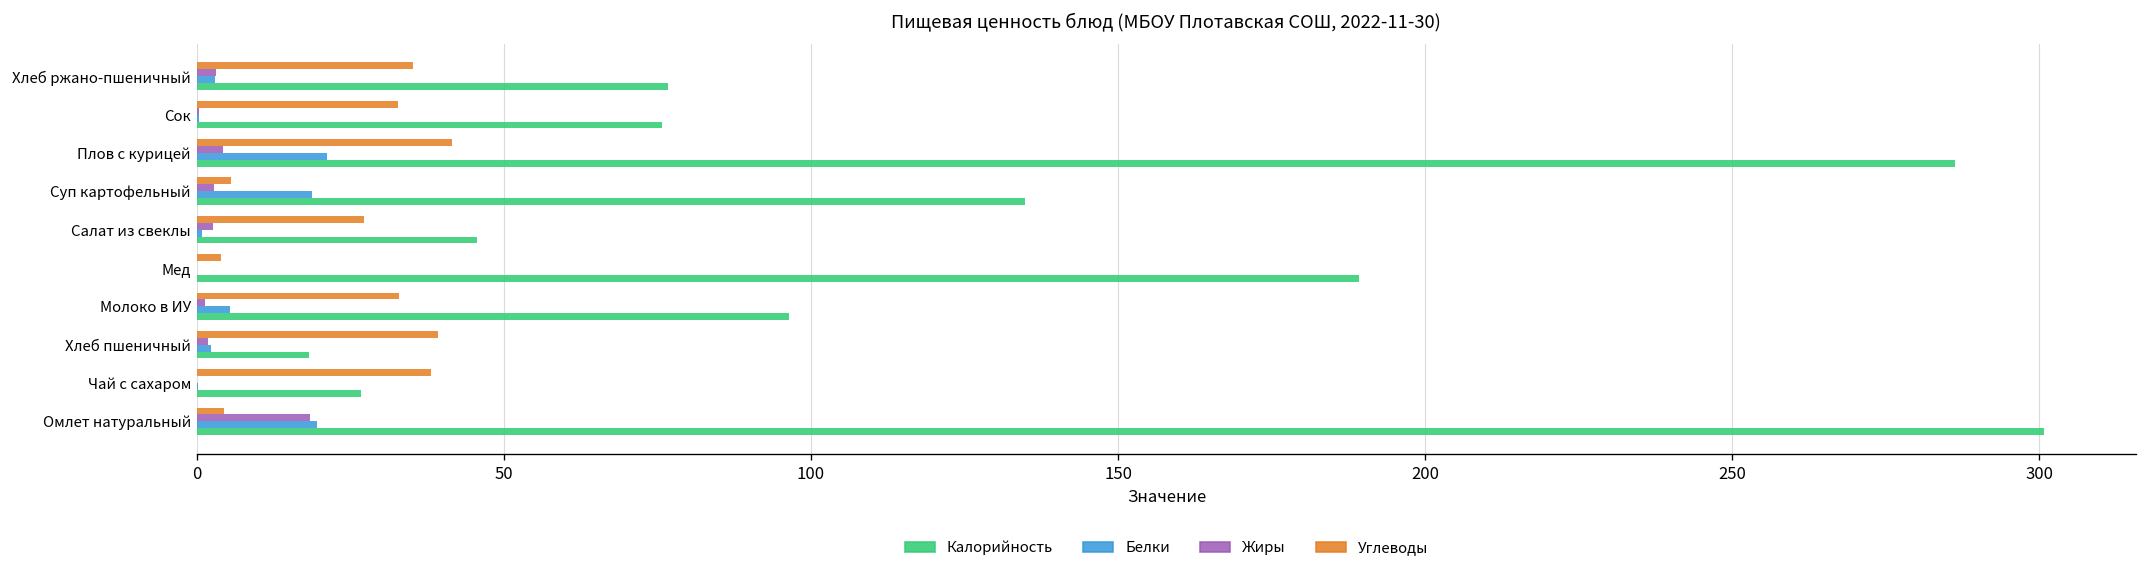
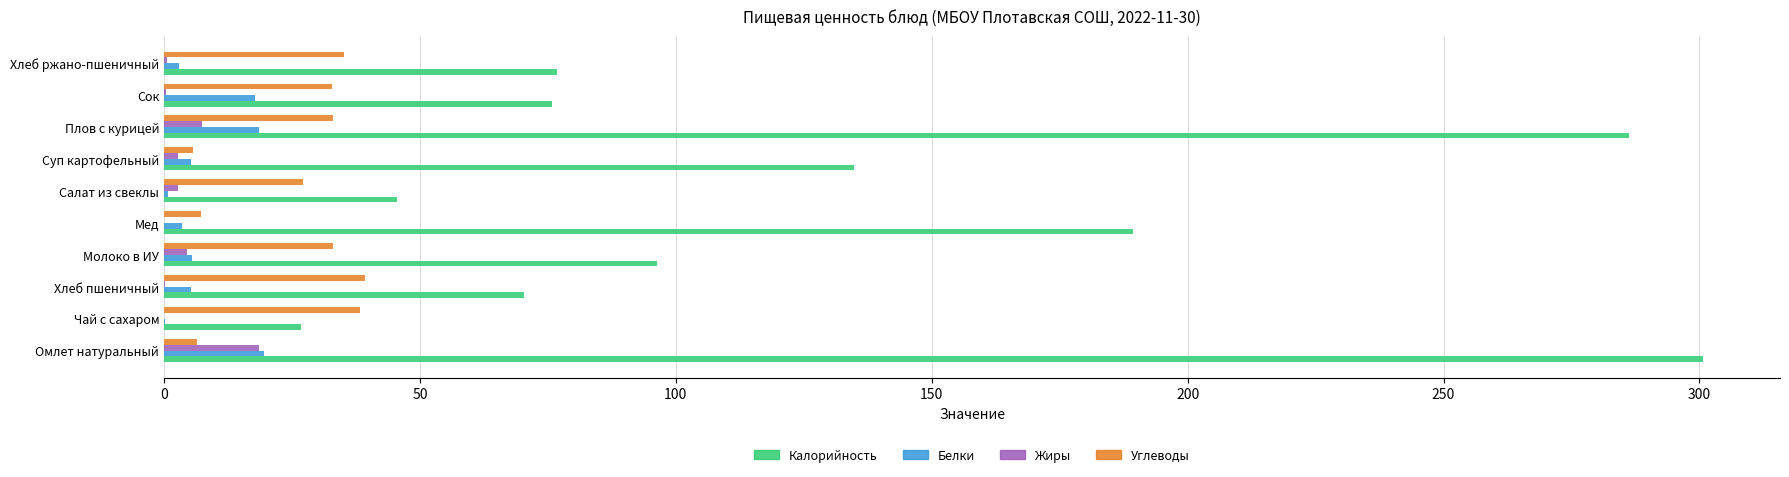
  {
    "Калорийность": {
      "Хлеб ржано-пшеничный": 77,
      "Сок": 76,
      "Плов с курицей": 286,
      "Суп картофельный": 135,
      "Салат из свеклы": 46,
      "Мед": 189,
      "Молоко в ИУ": 96,
-     "Хлеб пшеничный": 18,
+     "Хлеб пшеничный": 70,
      "Чай с сахаром": 27,
      "Омлет натуральный": 301
    },
    "Белки": {
      "Хлеб ржано-пшеничный": 3,
-     "Сок": 0,
-     "Плов с курицей": 21,
-     "Суп картофельный": 19,
+     "Сок": 18,
+     "Плов с курицей": 19,
+     "Суп картофельный": 5,
      "Салат из свеклы": 1,
-     "Мед": 0,
+     "Мед": 4,
      "Молоко в ИУ": 5,
-     "Хлеб пшеничный": 2,
+     "Хлеб пшеничный": 5,
      "Омлет натуральный": 20
    },
    "Жиры": {
-     "Хлеб ржано-пшеничный": 3,
-     "Плов с курицей": 4,
+     "Хлеб ржано-пшеничный": 1,
+     "Плов с курицей": 7,
      "Суп картофельный": 3,
      "Салат из свеклы": 3,
      "Мед": 0,
-     "Молоко в ИУ": 1,
-     "Хлеб пшеничный": 2,
+     "Молоко в ИУ": 4,
+     "Хлеб пшеничный": 0,
      "Чай с сахаром": 0,
      "Омлет натуральный": 19
    },
    "Углеводы": {
      "Хлеб ржано-пшеничный": 35,
      "Сок": 33,
-     "Плов с курицей": 42,
+     "Плов с курицей": 33,
      "Суп картофельный": 6,
      "Салат из свеклы": 27,
-     "Мед": 4,
+     "Мед": 7,
      "Молоко в ИУ": 33,
      "Хлеб пшеничный": 39,
      "Чай с сахаром": 38,
-     "Омлет натуральный": 4
+     "Омлет натуральный": 6
    }
  }
